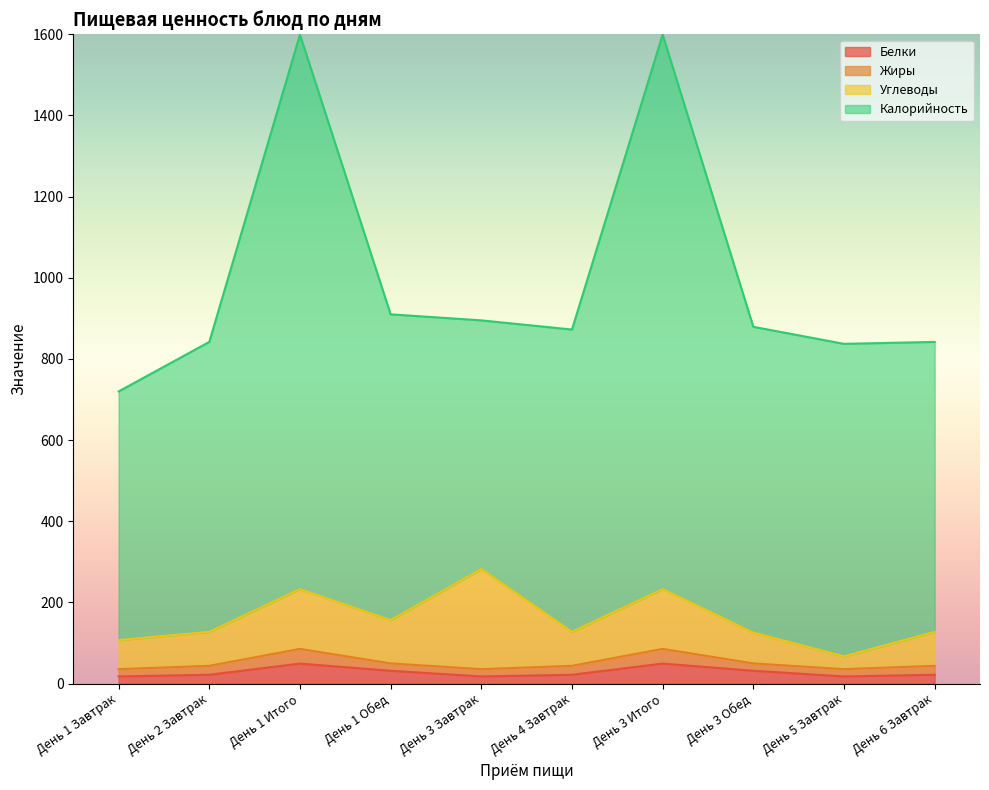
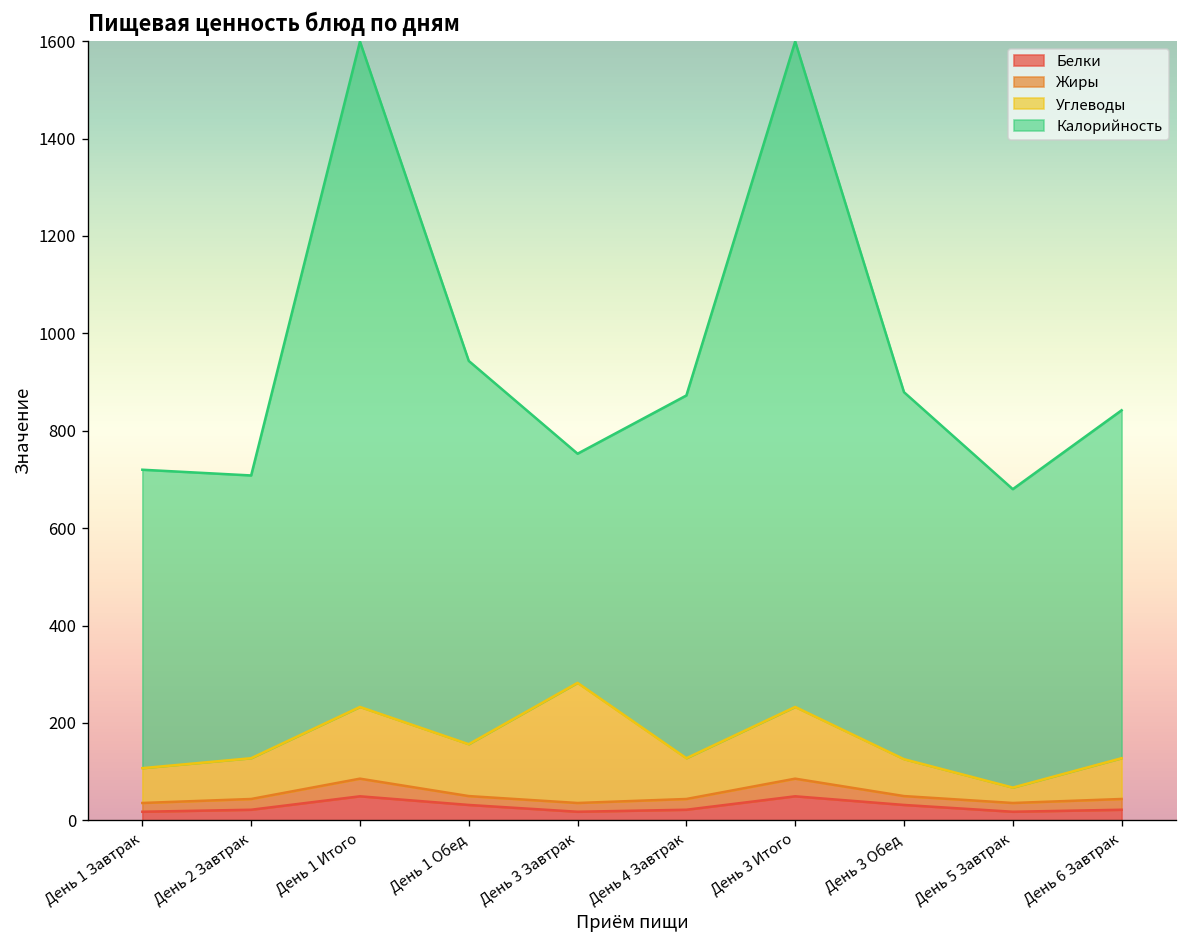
  {
    "Углеводы": {
      "День 1 Завтрак": 70,
      "День 2 Завтрак": 80,
      "День 1 Итого": 150,
      "День 1 Обед": 110,
      "День 3 Завтрак": 250,
      "День 4 Завтрак": 80,
      "День 3 Итого": 150,
      "День 3 Обед": 80,
      "День 5 Завтрак": 30,
      "День 6 Завтрак": 80
    },
    "Калорийность": {
      "День 1 Завтрак": 610,
-     "День 2 Завтрак": 710,
+     "День 2 Завтрак": 580,
      "День 1 Итого": 1370,
-     "День 1 Обед": 750,
-     "День 3 Завтрак": 610,
+     "День 1 Обед": 790,
+     "День 3 Завтрак": 470,
      "День 4 Завтрак": 740,
      "День 3 Итого": 1370,
      "День 3 Обед": 750,
-     "День 5 Завтрак": 770,
+     "День 5 Завтрак": 610,
      "День 6 Завтрак": 710
    }
  }
